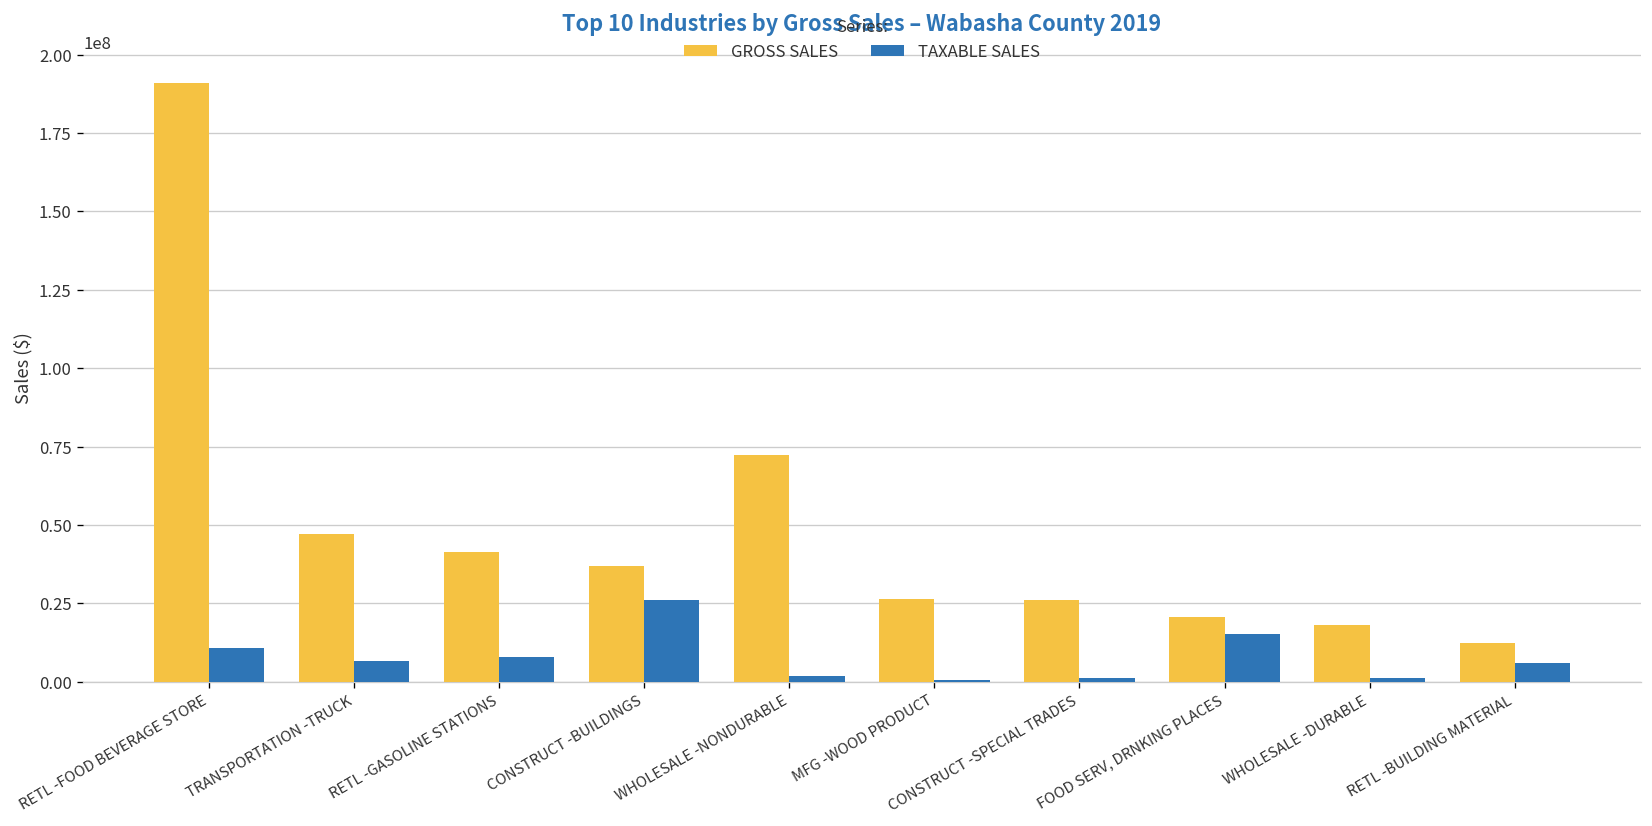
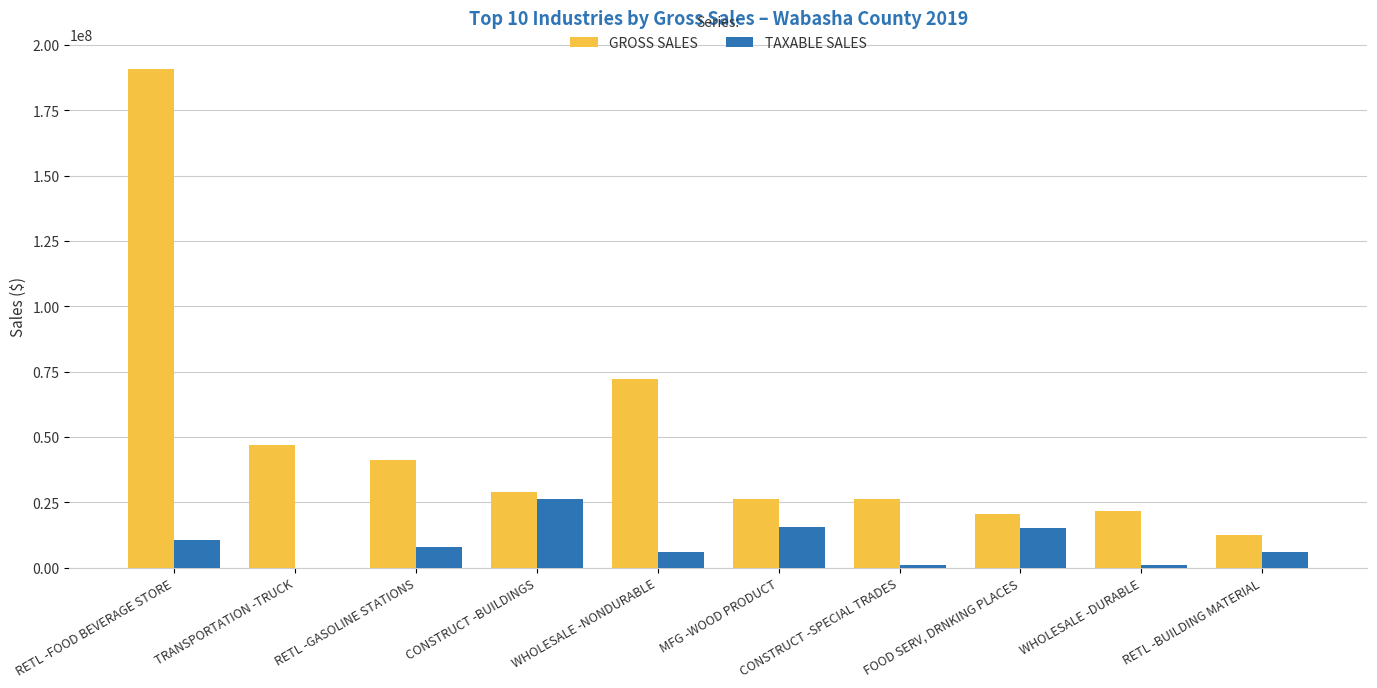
  {
    "GROSS SALES": {
      "RETL -FOOD BEVERAGE STORE": 191000000,
      "TRANSPORTATION -TRUCK": 47000000,
      "RETL -GASOLINE STATIONS": 41000000,
-     "CONSTRUCT -BUILDINGS": 37000000,
+     "CONSTRUCT -BUILDINGS": 29000000,
      "WHOLESALE -NONDURABLE": 72000000,
      "MFG -WOOD PRODUCT": 26000000,
      "CONSTRUCT -SPECIAL TRADES": 26000000,
      "FOOD SERV, DRNKING PLACES": 21000000,
-     "WHOLESALE -DURABLE": 18000000,
+     "WHOLESALE -DURABLE": 22000000,
      "RETL -BUILDING MATERIAL": 12000000
    },
    "TAXABLE SALES": {
      "RETL -FOOD BEVERAGE STORE": 11000000,
-     "TRANSPORTATION -TRUCK": 7000000,
+     "TRANSPORTATION -TRUCK": 0,
      "RETL -GASOLINE STATIONS": 8000000,
      "CONSTRUCT -BUILDINGS": 26000000,
-     "WHOLESALE -NONDURABLE": 2000000,
-     "MFG -WOOD PRODUCT": 1000000,
+     "WHOLESALE -NONDURABLE": 6000000,
+     "MFG -WOOD PRODUCT": 16000000,
      "CONSTRUCT -SPECIAL TRADES": 1000000,
      "FOOD SERV, DRNKING PLACES": 15000000,
      "WHOLESALE -DURABLE": 1000000,
      "RETL -BUILDING MATERIAL": 6000000
    }
  }
